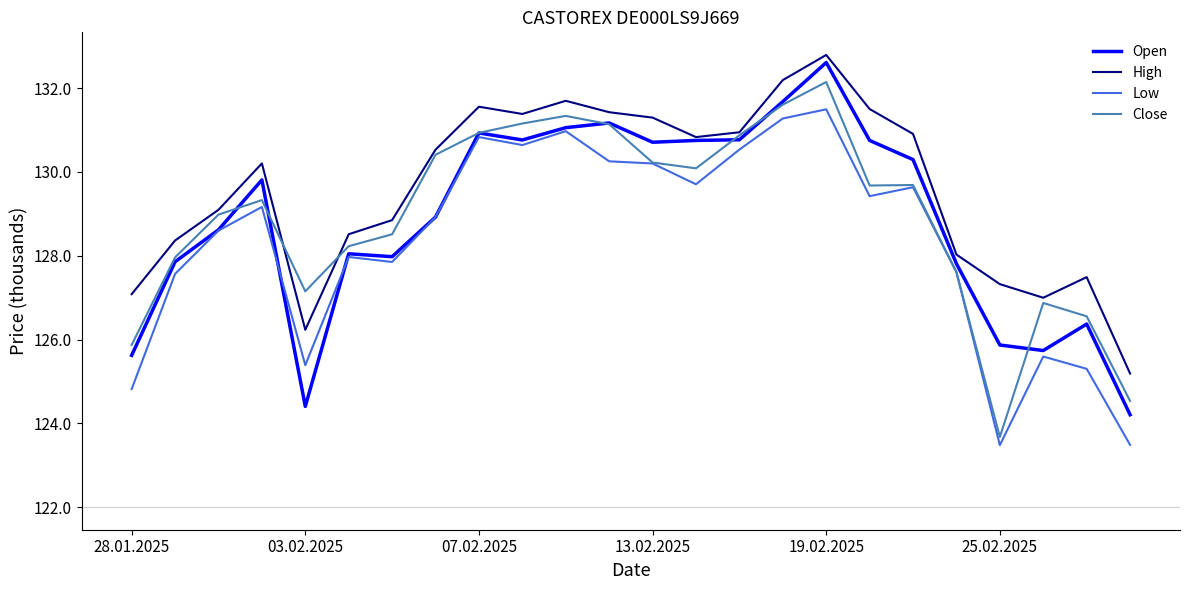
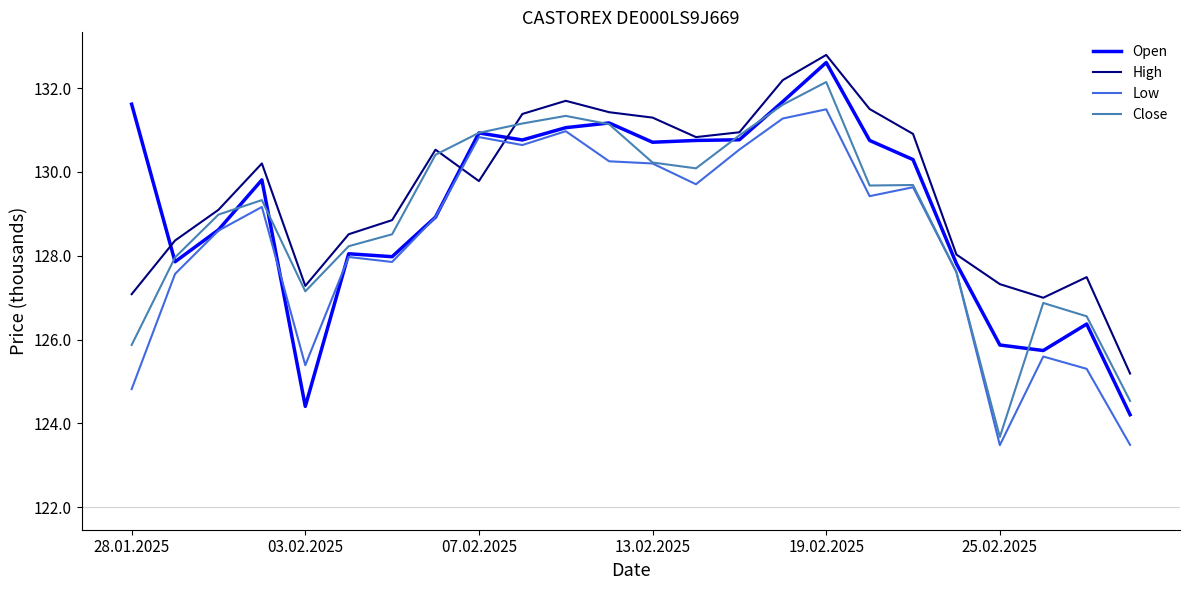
  {
    "Open": {
-     "28.01.2025": 125.6,
+     "28.01.2025": 131.6,
      "03.02.2025": 124.4,
      "13.02.2025": 130.7,
      "19.02.2025": 132.6,
      "25.02.2025": 125.9
    },
    "High": {
      "28.01.2025": 127.1,
-     "03.02.2025": 126.2,
-     "07.02.2025": 131.6,
+     "03.02.2025": 127.3,
+     "07.02.2025": 129.8,
      "13.02.2025": 131.3,
      "19.02.2025": 132.8,
      "25.02.2025": 127.3
    }
  }
